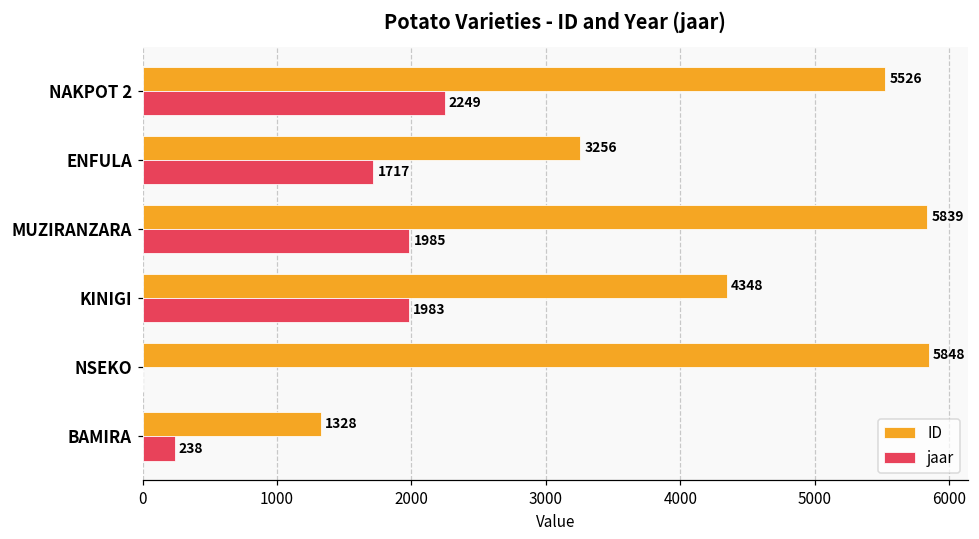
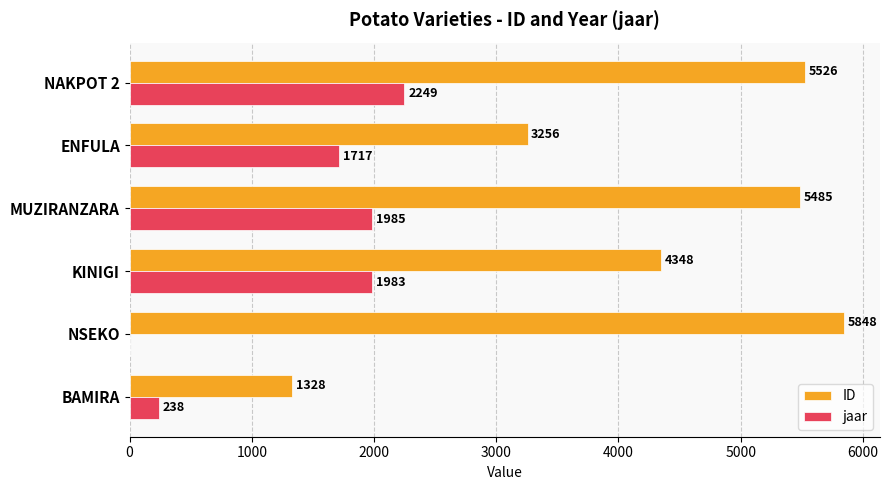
  {
    "ID": {
      "NAKPOT 2": 5526,
      "ENFULA": 3256,
-     "MUZIRANZARA": 5839,
+     "MUZIRANZARA": 5485,
      "KINIGI": 4348,
      "NSEKO": 5848,
      "BAMIRA": 1328
    },
    "jaar": {
      "NAKPOT 2": 2249,
      "ENFULA": 1717,
      "MUZIRANZARA": 1985,
      "KINIGI": 1983,
      "BAMIRA": 238
    }
  }
